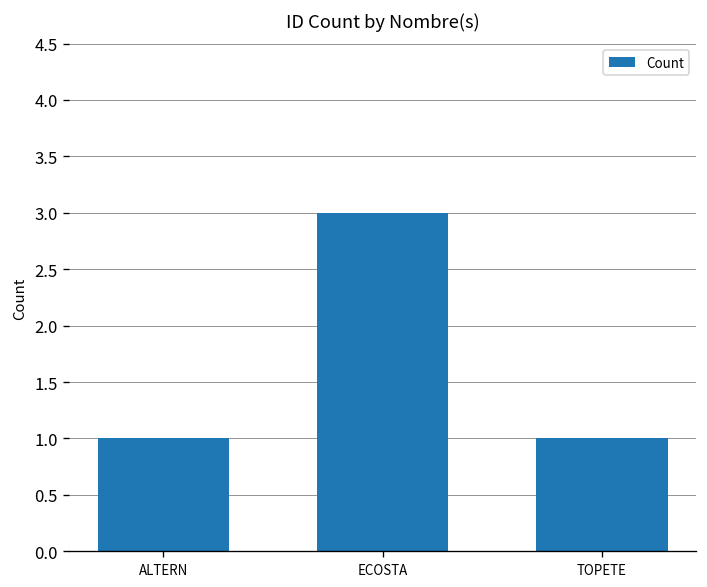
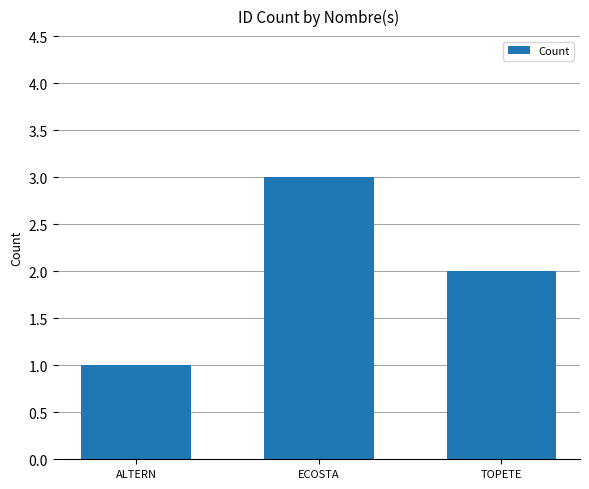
  {
    "ALTERN": 1,
    "ECOSTA": 3,
-   "TOPETE": 1
+   "TOPETE": 2
  }
